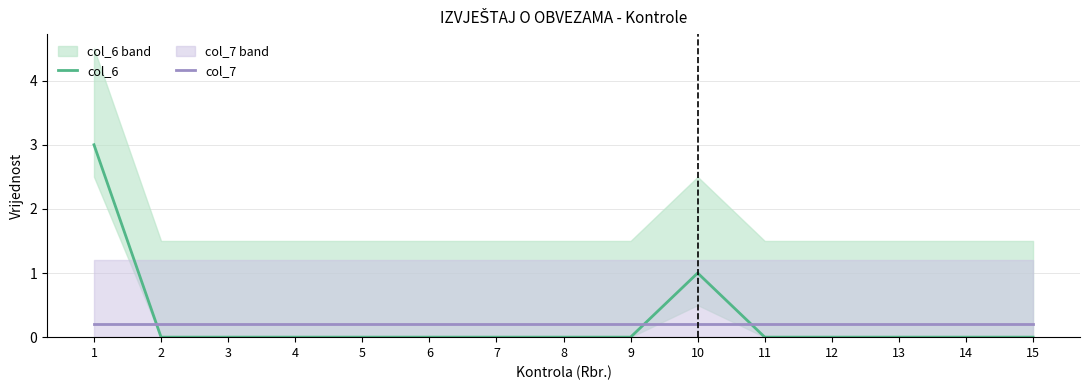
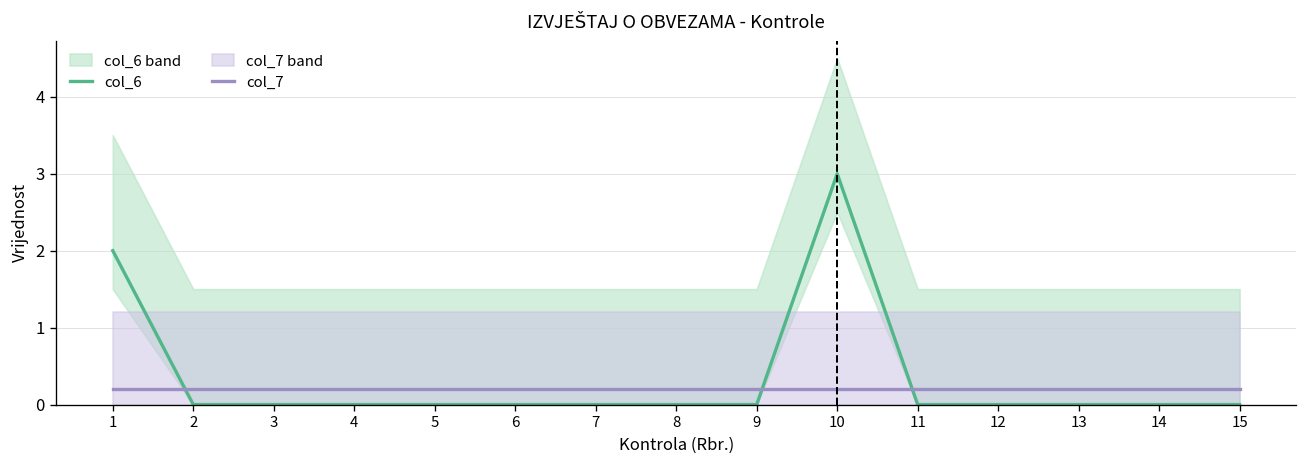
  {
    "col_6": {
-     "1": 3,
+     "1": 2,
      "2": 0,
      "3": 0,
      "4": 0,
      "5": 0,
      "6": 0,
      "7": 0,
      "8": 0,
      "9": 0,
-     "10": 1,
+     "10": 3,
      "11": 0,
      "12": 0,
      "13": 0,
      "14": 0,
      "15": 0
    },
    "col_7": {
      "1": 0.2,
      "2": 0.2,
      "3": 0.2,
      "4": 0.2,
      "5": 0.2,
      "6": 0.2,
      "7": 0.2,
      "8": 0.2,
      "9": 0.2,
      "10": 0.2,
      "11": 0.2,
      "12": 0.2,
      "13": 0.2,
      "14": 0.2,
      "15": 0.2
    }
  }
